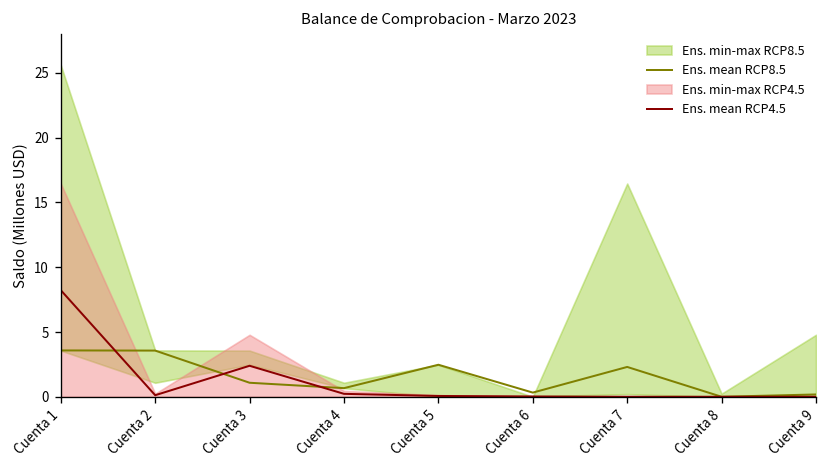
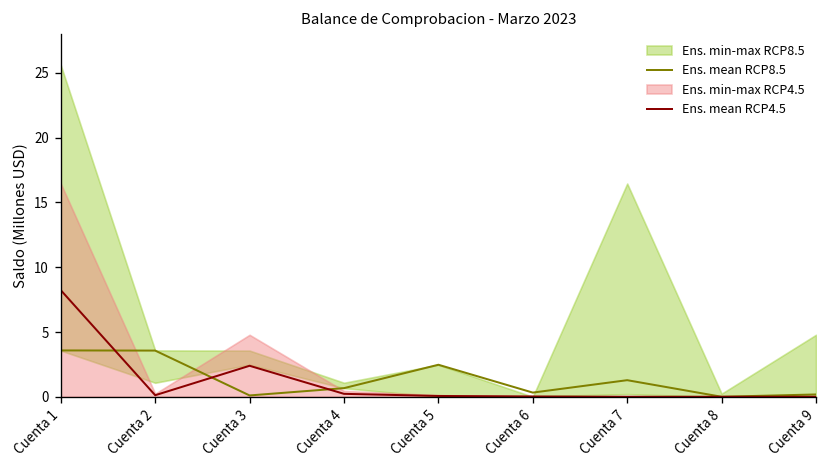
  {
    "Ens. mean RCP8.5": {
      "Cuenta 1": 3.6,
-     "Cuenta 3": 1.1,
+     "Cuenta 3": 0.1,
      "Cuenta 6": 0.3,
-     "Cuenta 7": 2.3
+     "Cuenta 7": 1.3
    },
    "Ens. mean RCP4.5": {
      "Cuenta 1": 8.2,
      "Cuenta 3": 2.4
    }
  }
